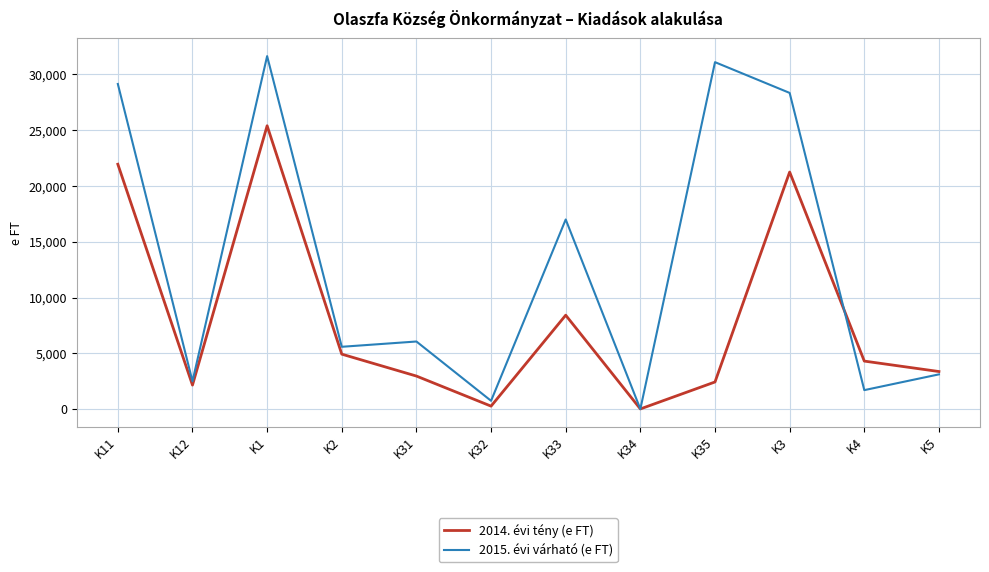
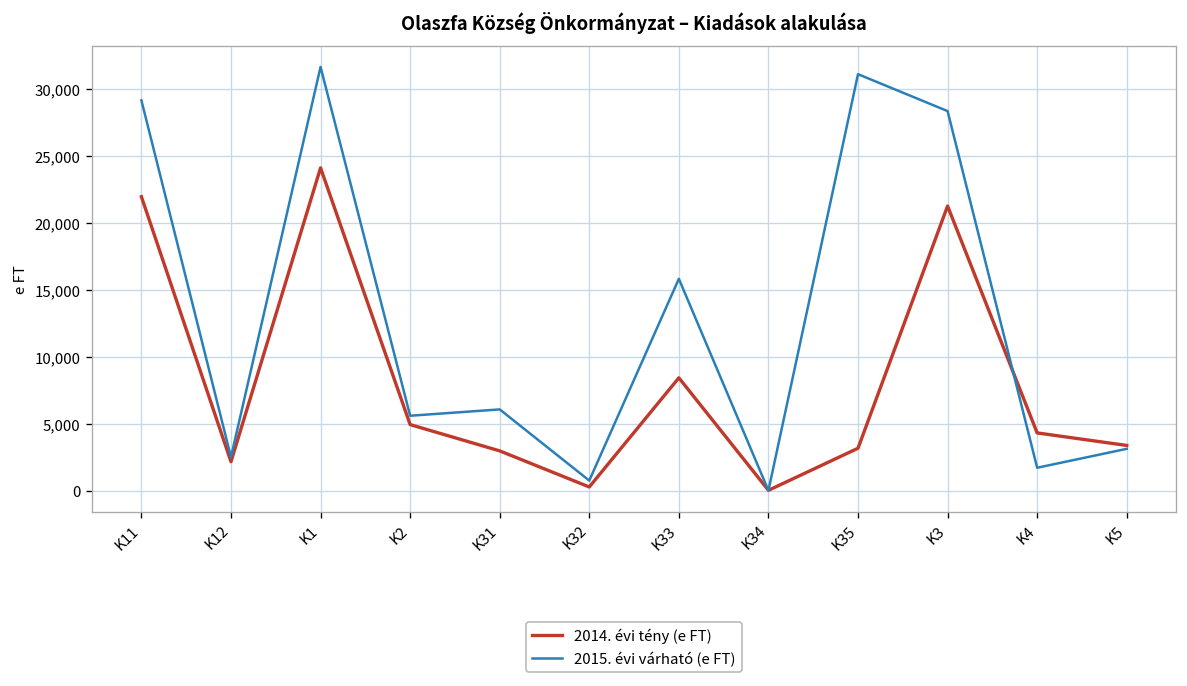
  {
    "2014. évi tény (e FT)": {
      "K11": "22,000",
      "K12": "2,200",
-     "K1": "25,400",
+     "K1": "24,100",
      "K2": "4,900",
      "K31": "3,000",
      "K32": "300",
      "K33": "8,400",
-     "K35": "2,400",
+     "K35": "3,200",
      "K3": "21,300",
      "K4": "4,300",
      "K5": "3,400"
    },
    "2015. évi várható (e FT)": {
      "K11": "29,100",
      "K12": "2,500",
      "K1": "31,600",
      "K2": "5,600",
      "K31": "6,100",
      "K32": "700",
-     "K33": "17,000",
+     "K33": "15,800",
      "K35": "31,100",
      "K3": "28,300",
      "K4": "1,700",
      "K5": "3,100"
    }
  }
